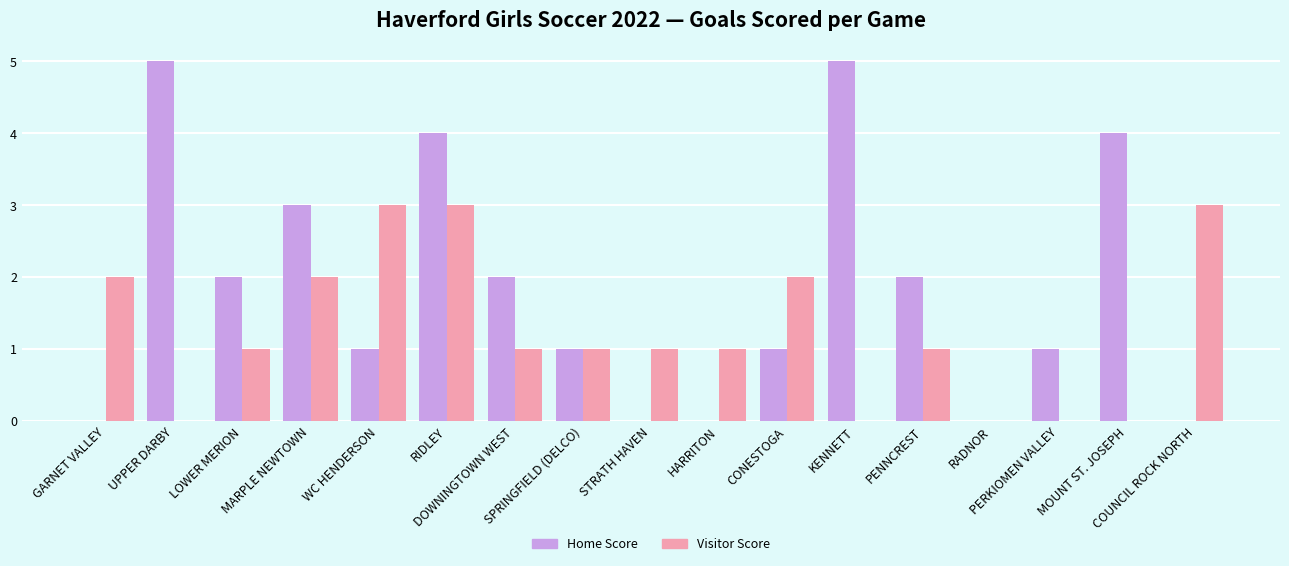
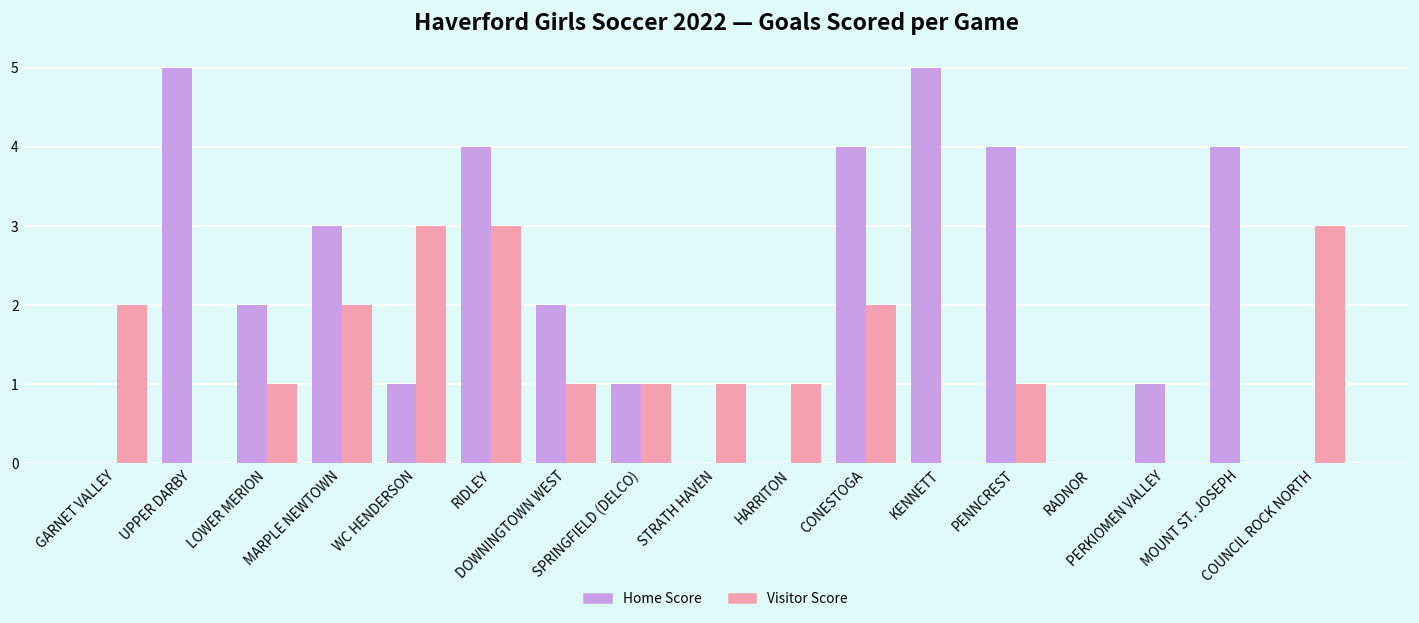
  {
    "Home Score": {
      "GARNET VALLEY": 0,
      "UPPER DARBY": 5,
      "LOWER MERION": 2,
      "MARPLE NEWTOWN": 3,
      "WC HENDERSON": 1,
      "RIDLEY": 4,
      "DOWNINGTOWN WEST": 2,
      "SPRINGFIELD (DELCO)": 1,
      "STRATH HAVEN": 0,
      "HARRITON": 0,
-     "CONESTOGA": 1,
+     "CONESTOGA": 4,
      "KENNETT": 5,
-     "PENNCREST": 2,
+     "PENNCREST": 4,
      "RADNOR": 0,
      "PERKIOMEN VALLEY": 1,
      "MOUNT ST. JOSEPH": 4,
      "COUNCIL ROCK NORTH": 0
    },
    "Visitor Score": {
      "GARNET VALLEY": 2,
      "UPPER DARBY": 0,
      "LOWER MERION": 1,
      "MARPLE NEWTOWN": 2,
      "WC HENDERSON": 3,
      "RIDLEY": 3,
      "DOWNINGTOWN WEST": 1,
      "SPRINGFIELD (DELCO)": 1,
      "STRATH HAVEN": 1,
      "HARRITON": 1,
      "CONESTOGA": 2,
      "KENNETT": 0,
      "PENNCREST": 1,
      "RADNOR": 0,
      "PERKIOMEN VALLEY": 0,
      "MOUNT ST. JOSEPH": 0,
      "COUNCIL ROCK NORTH": 3
    }
  }
